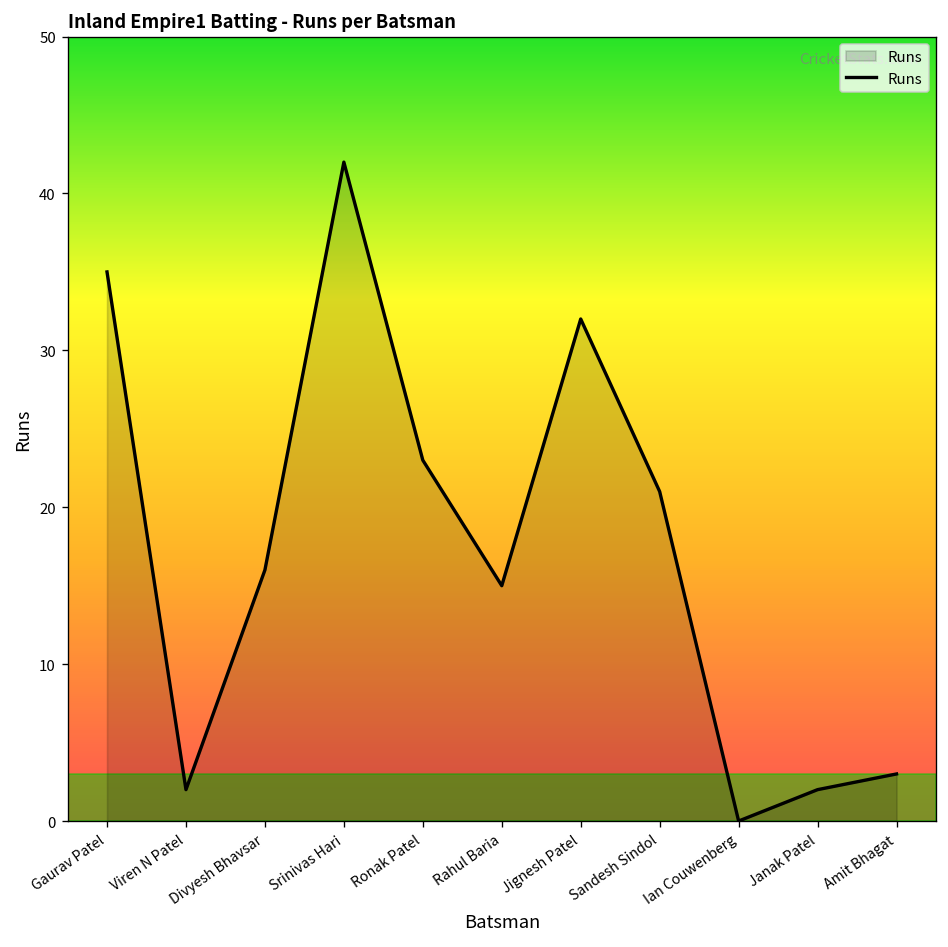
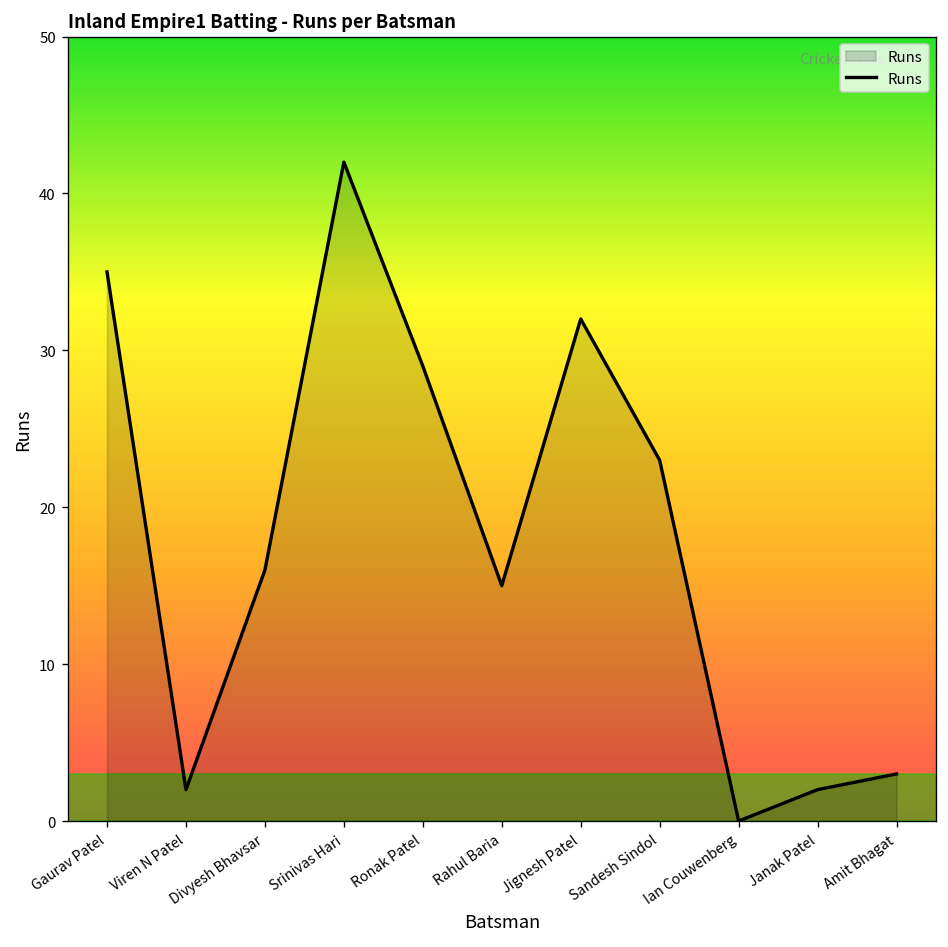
  {
    "Gaurav Patel": 35,
    "Divyesh Bhavsar": 16,
    "Srinivas Hari": 42,
-   "Ronak Patel": 23,
+   "Ronak Patel": 29,
    "Rahul Baria": 15,
    "Jignesh Patel": 32,
-   "Sandesh Sindol": 21
+   "Sandesh Sindol": 23
  }
